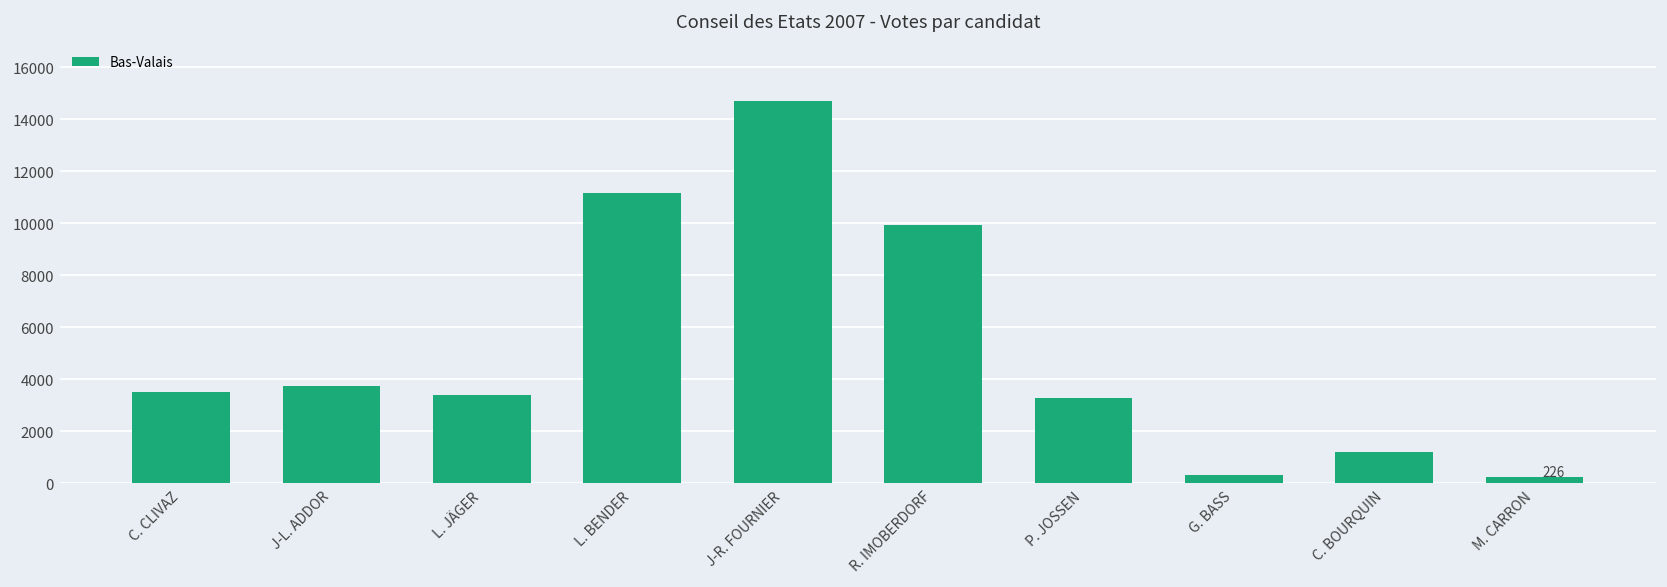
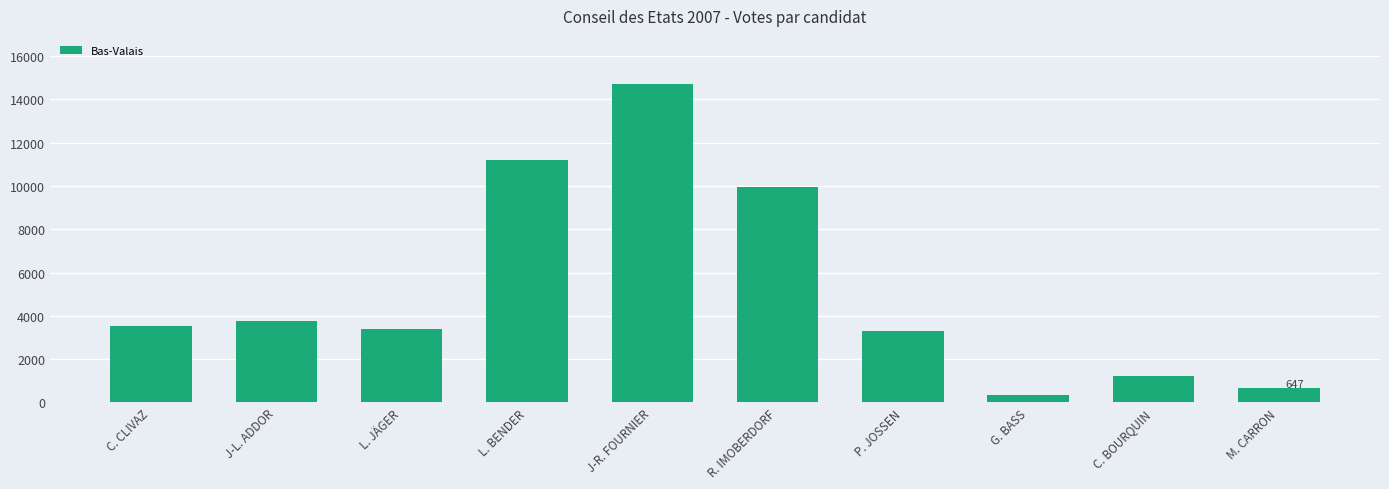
  {
-   "M. CARRON": 226
+   "M. CARRON": 647
  }
